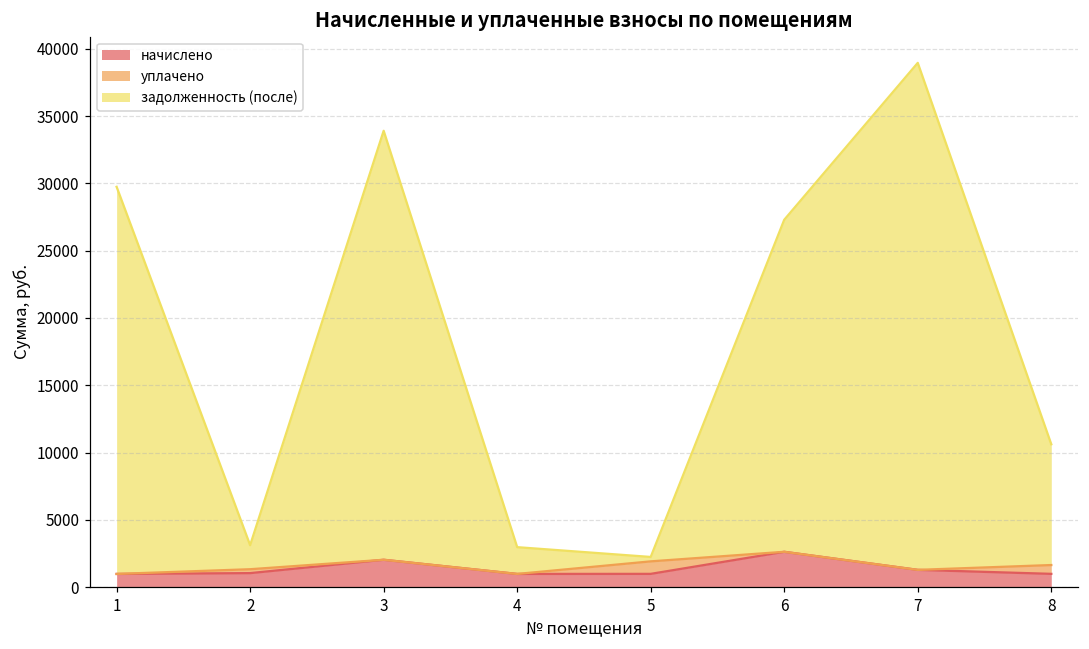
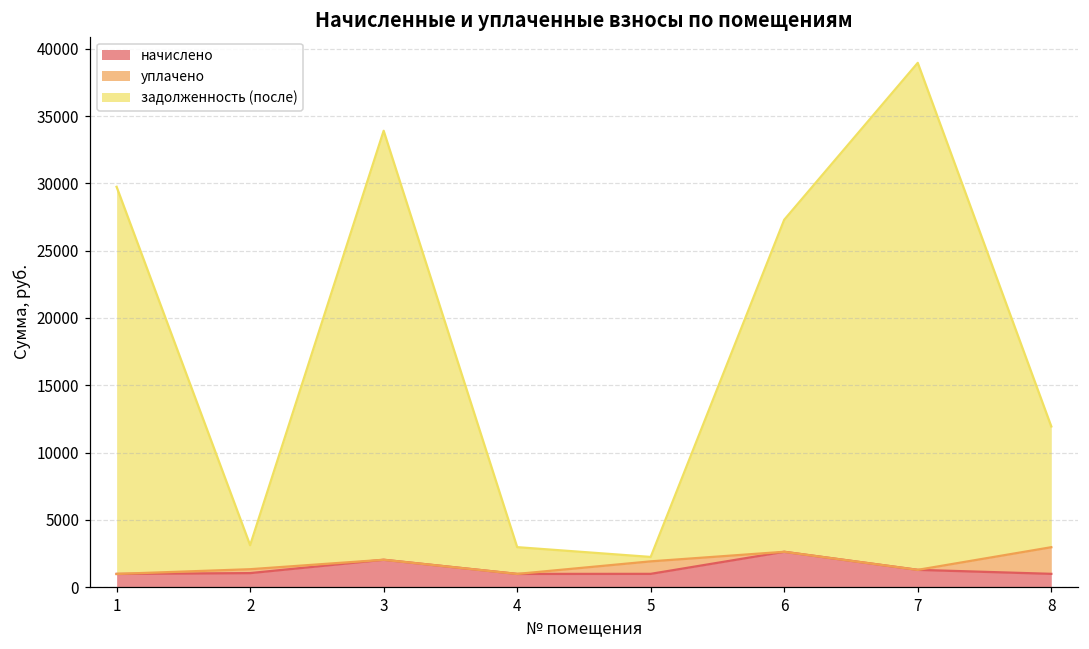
  {
    "начислено": {
      "2": 1000,
      "5": 1000,
      "8": 1000
    },
    "уплачено": {
      "2": 300,
      "5": 900,
-     "8": 700
+     "8": 2000
    },
    "задолженность (после)": {
      "1": 28800,
      "2": 1800,
      "3": 31900,
      "4": 2000,
      "5": 300,
      "6": 24700,
      "7": 37700,
      "8": 9000
    }
  }
